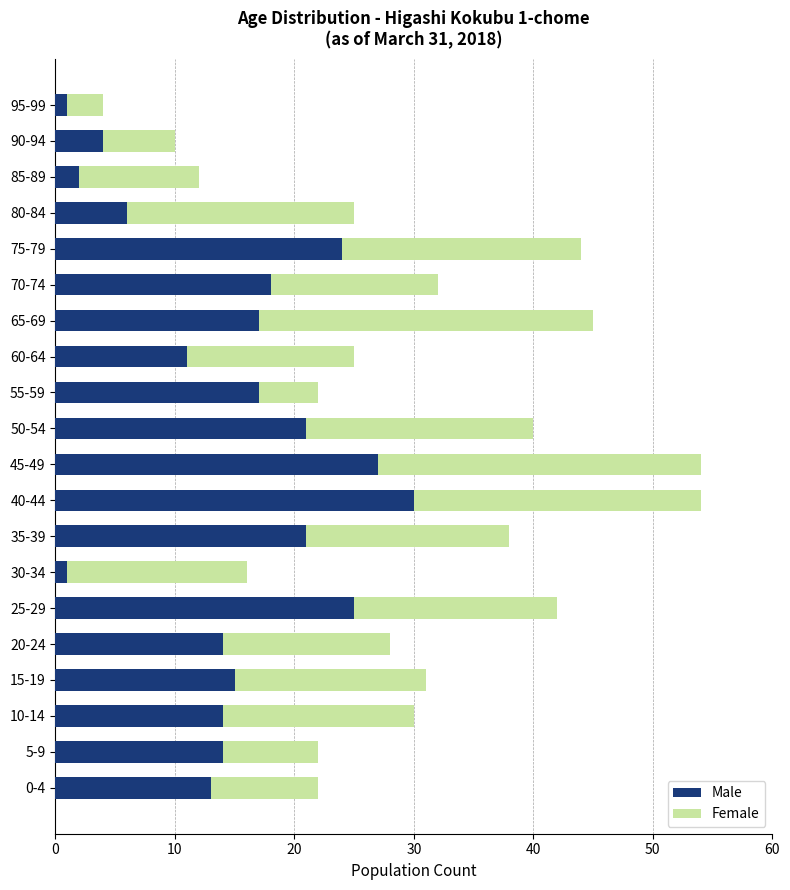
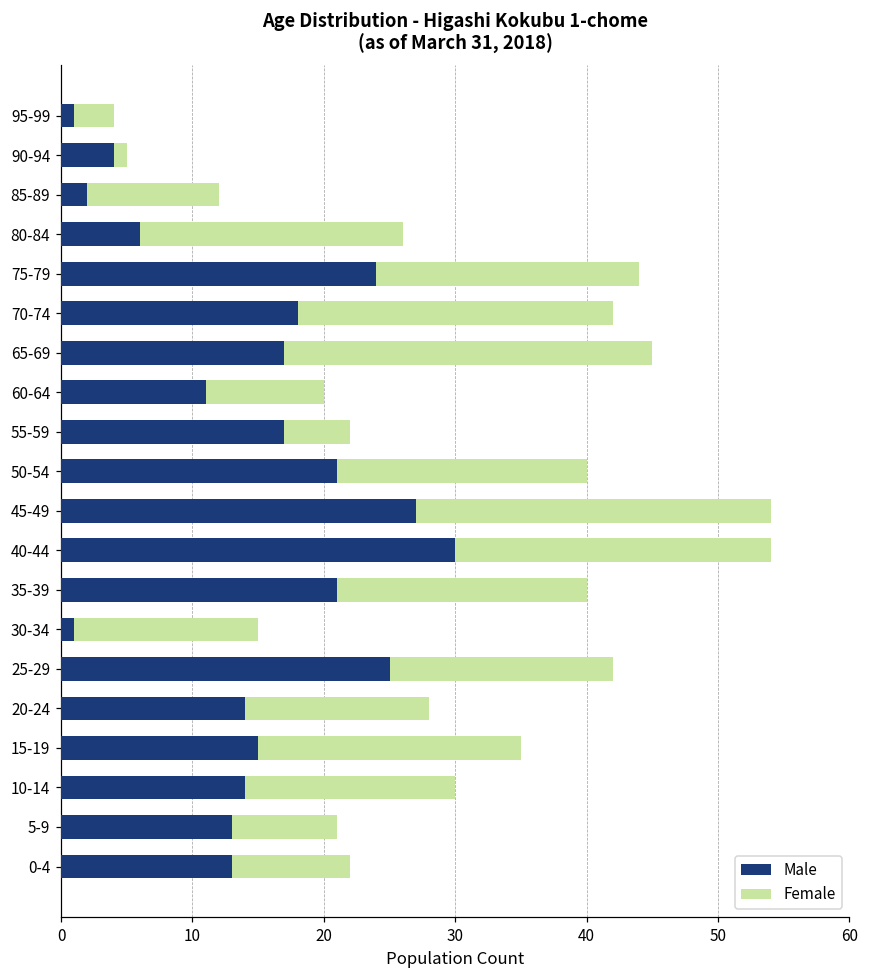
  {
    "Male": {
      "95-99": 1,
      "90-94": 4,
      "85-89": 2,
      "80-84": 6,
      "75-79": 24,
      "70-74": 18,
      "65-69": 17,
      "60-64": 11,
      "55-59": 17,
      "50-54": 21,
      "45-49": 27,
      "40-44": 30,
      "35-39": 21,
      "30-34": 1,
      "25-29": 25,
      "20-24": 14,
      "15-19": 15,
      "10-14": 14,
-     "5-9": 14,
+     "5-9": 13,
      "0-4": 13
    },
    "Female": {
      "95-99": 3,
-     "90-94": 6,
+     "90-94": 1,
      "85-89": 10,
-     "80-84": 19,
+     "80-84": 20,
      "75-79": 20,
-     "70-74": 14,
+     "70-74": 24,
      "65-69": 28,
-     "60-64": 14,
+     "60-64": 9,
      "55-59": 5,
      "50-54": 19,
      "45-49": 27,
      "40-44": 24,
-     "35-39": 17,
-     "30-34": 15,
+     "35-39": 19,
+     "30-34": 14,
      "25-29": 17,
      "20-24": 14,
-     "15-19": 16,
+     "15-19": 20,
      "10-14": 16,
      "5-9": 8,
      "0-4": 9
    }
  }
